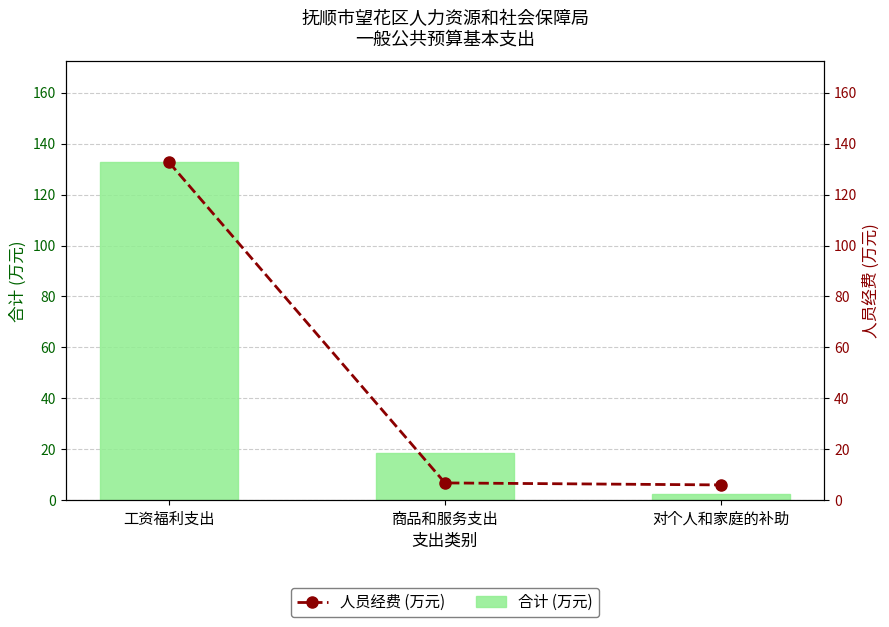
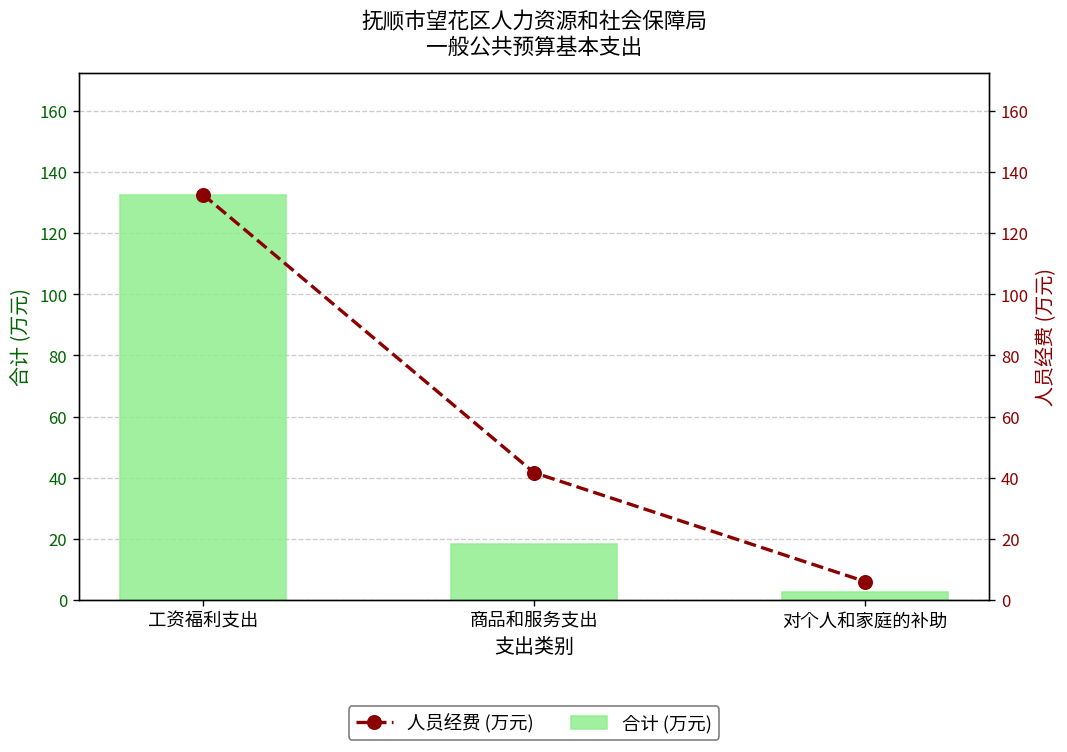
  {
    "合计 (万元)": {
      "工资福利支出": 133,
      "商品和服务支出": 18,
      "对个人和家庭的补助": 3
    },
    "人员经费 (万元)": {
      "工资福利支出": 133,
-     "商品和服务支出": 7,
+     "商品和服务支出": 42,
      "对个人和家庭的补助": 6
    }
  }
